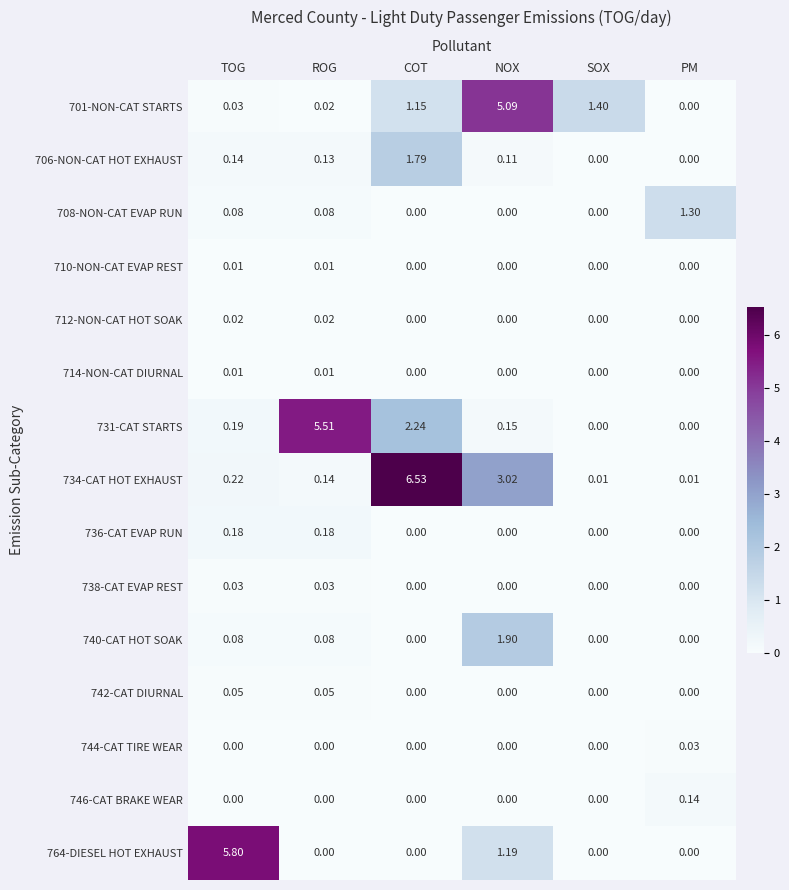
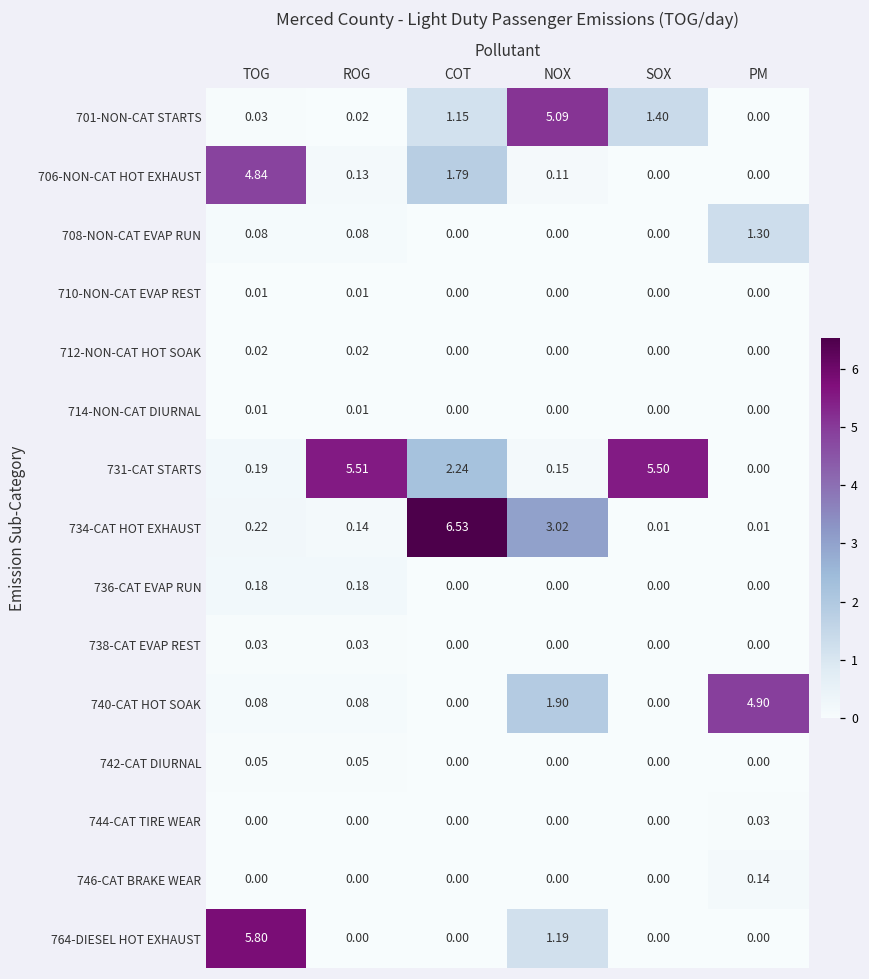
  {
    "701-NON-CAT STARTS": {
      "TOG": 0.03,
      "ROG": 0.02,
      "COT": 1.15,
      "NOX": 5.09,
      "SOX": 1.40,
      "PM": 0.00
    },
    "706-NON-CAT HOT EXHAUST": {
-     "TOG": 0.14,
+     "TOG": 4.84,
      "ROG": 0.13,
      "COT": 1.79,
      "NOX": 0.11,
      "SOX": 0.00,
      "PM": 0.00
    },
    "708-NON-CAT EVAP RUN": {
      "TOG": 0.08,
      "ROG": 0.08,
      "COT": 0.00,
      "NOX": 0.00,
      "SOX": 0.00,
      "PM": 1.30
    },
    "710-NON-CAT EVAP REST": {
      "TOG": 0.01,
      "ROG": 0.01,
      "COT": 0.00,
      "NOX": 0.00,
      "SOX": 0.00,
      "PM": 0.00
    },
    "712-NON-CAT HOT SOAK": {
      "TOG": 0.02,
      "ROG": 0.02,
      "COT": 0.00,
      "NOX": 0.00,
      "SOX": 0.00,
      "PM": 0.00
    },
    "714-NON-CAT DIURNAL": {
      "TOG": 0.01,
      "ROG": 0.01,
      "COT": 0.00,
      "NOX": 0.00,
      "SOX": 0.00,
      "PM": 0.00
    },
    "731-CAT STARTS": {
      "TOG": 0.19,
      "ROG": 5.51,
      "COT": 2.24,
      "NOX": 0.15,
-     "SOX": 0.00,
+     "SOX": 5.50,
      "PM": 0.00
    },
    "734-CAT HOT EXHAUST": {
      "TOG": 0.22,
      "ROG": 0.14,
      "COT": 6.53,
      "NOX": 3.02,
      "SOX": 0.01,
      "PM": 0.01
    },
    "736-CAT EVAP RUN": {
      "TOG": 0.18,
      "ROG": 0.18,
      "COT": 0.00,
      "NOX": 0.00,
      "SOX": 0.00,
      "PM": 0.00
    },
    "738-CAT EVAP REST": {
      "TOG": 0.03,
      "ROG": 0.03,
      "COT": 0.00,
      "NOX": 0.00,
      "SOX": 0.00,
      "PM": 0.00
    },
    "740-CAT HOT SOAK": {
      "TOG": 0.08,
      "ROG": 0.08,
      "COT": 0.00,
      "NOX": 1.90,
      "SOX": 0.00,
-     "PM": 0.00
+     "PM": 4.90
    },
    "742-CAT DIURNAL": {
      "TOG": 0.05,
      "ROG": 0.05,
      "COT": 0.00,
      "NOX": 0.00,
      "SOX": 0.00,
      "PM": 0.00
    },
    "744-CAT TIRE WEAR": {
      "TOG": 0.00,
      "ROG": 0.00,
      "COT": 0.00,
      "NOX": 0.00,
      "SOX": 0.00,
      "PM": 0.03
    },
    "746-CAT BRAKE WEAR": {
      "TOG": 0.00,
      "ROG": 0.00,
      "COT": 0.00,
      "NOX": 0.00,
      "SOX": 0.00,
      "PM": 0.14
    },
    "764-DIESEL HOT EXHAUST": {
      "TOG": 5.80,
      "ROG": 0.00,
      "COT": 0.00,
      "NOX": 1.19,
      "SOX": 0.00,
      "PM": 0.00
    }
  }
